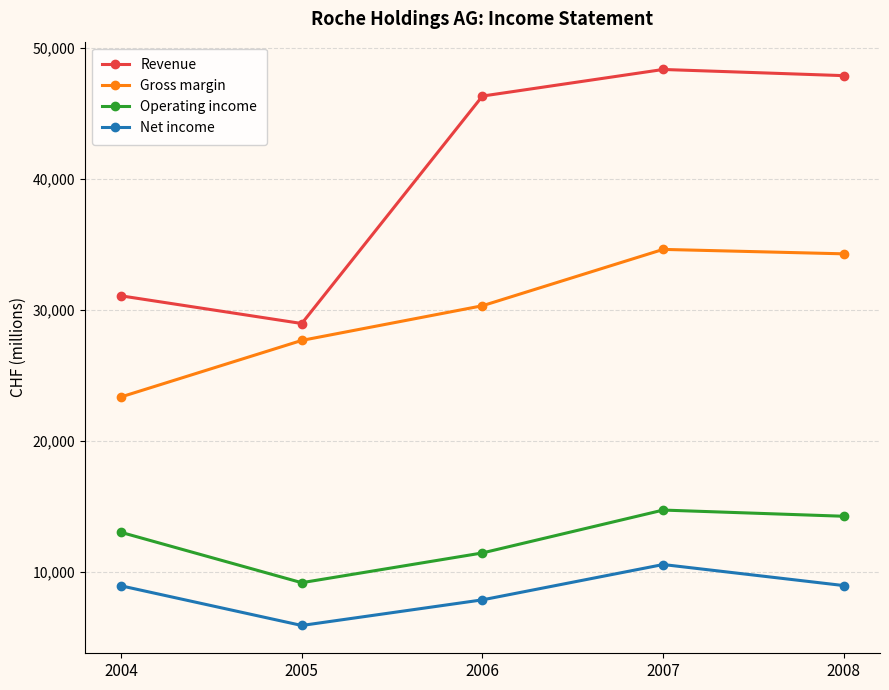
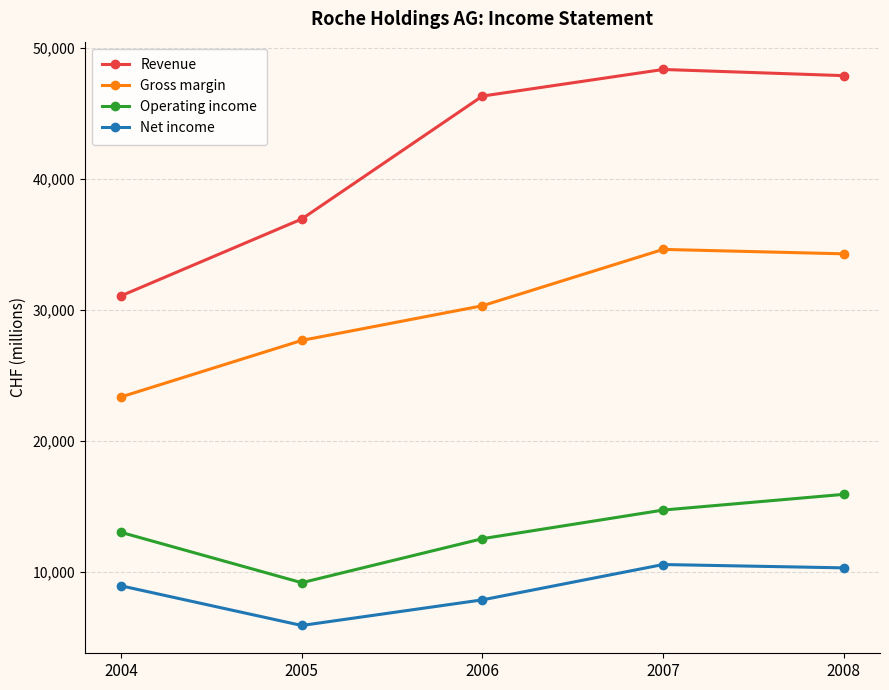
  {
    "Revenue": {
      "2004": "31,100",
-     "2005": "29,000",
+     "2005": "37,000",
      "2006": "46,300",
      "2007": "48,400",
      "2008": "47,900"
    },
    "Gross margin": {
      "2004": "23,400",
      "2005": "27,700",
      "2006": "30,300",
      "2007": "34,600",
      "2008": "34,300"
    },
    "Operating income": {
      "2004": "13,000",
      "2005": "9,200",
-     "2006": "11,500",
+     "2006": "12,600",
      "2007": "14,700",
-     "2008": "14,300"
+     "2008": "15,900"
    },
    "Net income": {
      "2004": "9,000",
      "2005": "5,900",
      "2006": "7,900",
      "2007": "10,600",
-     "2008": "9,000"
+     "2008": "10,300"
    }
  }
